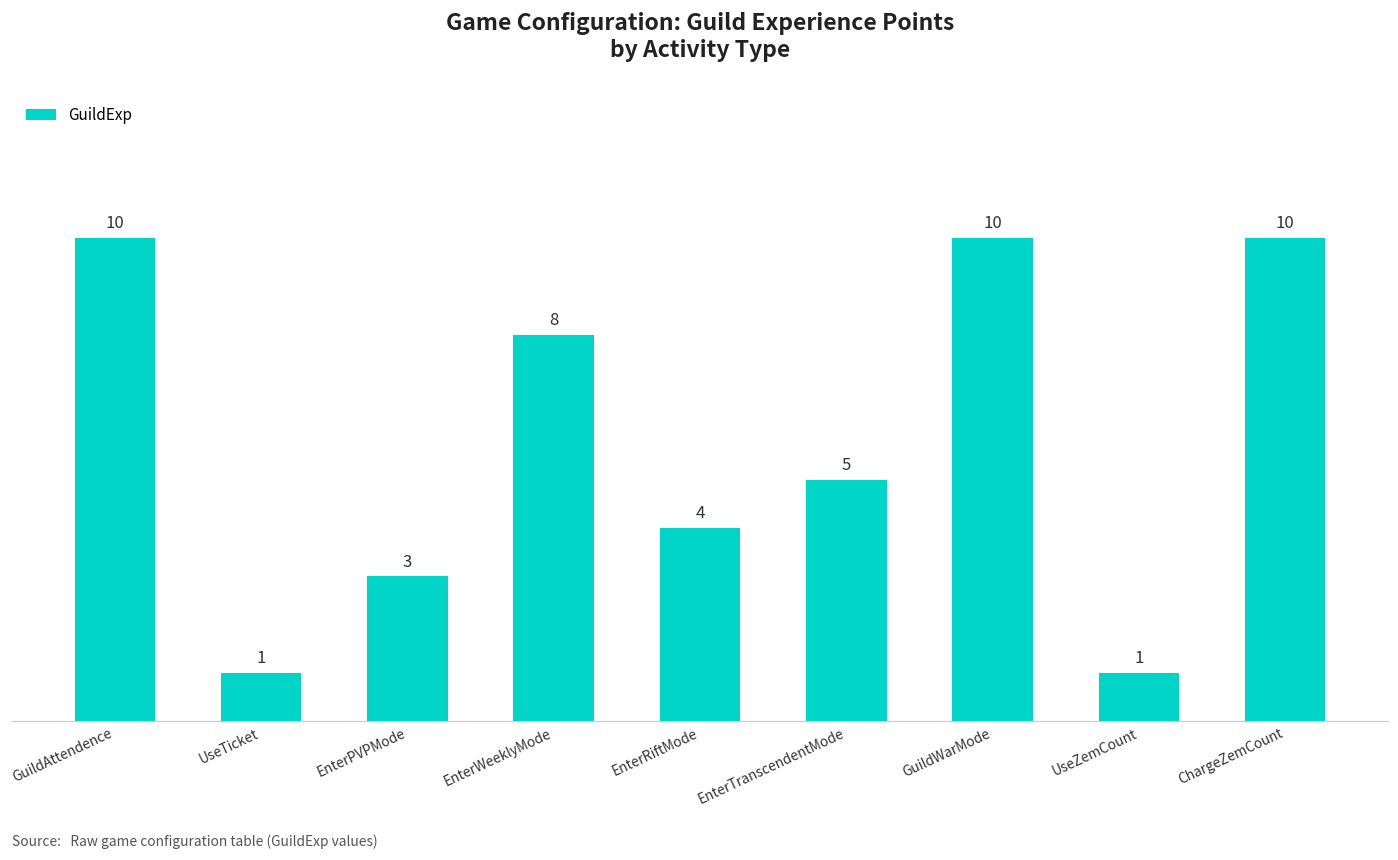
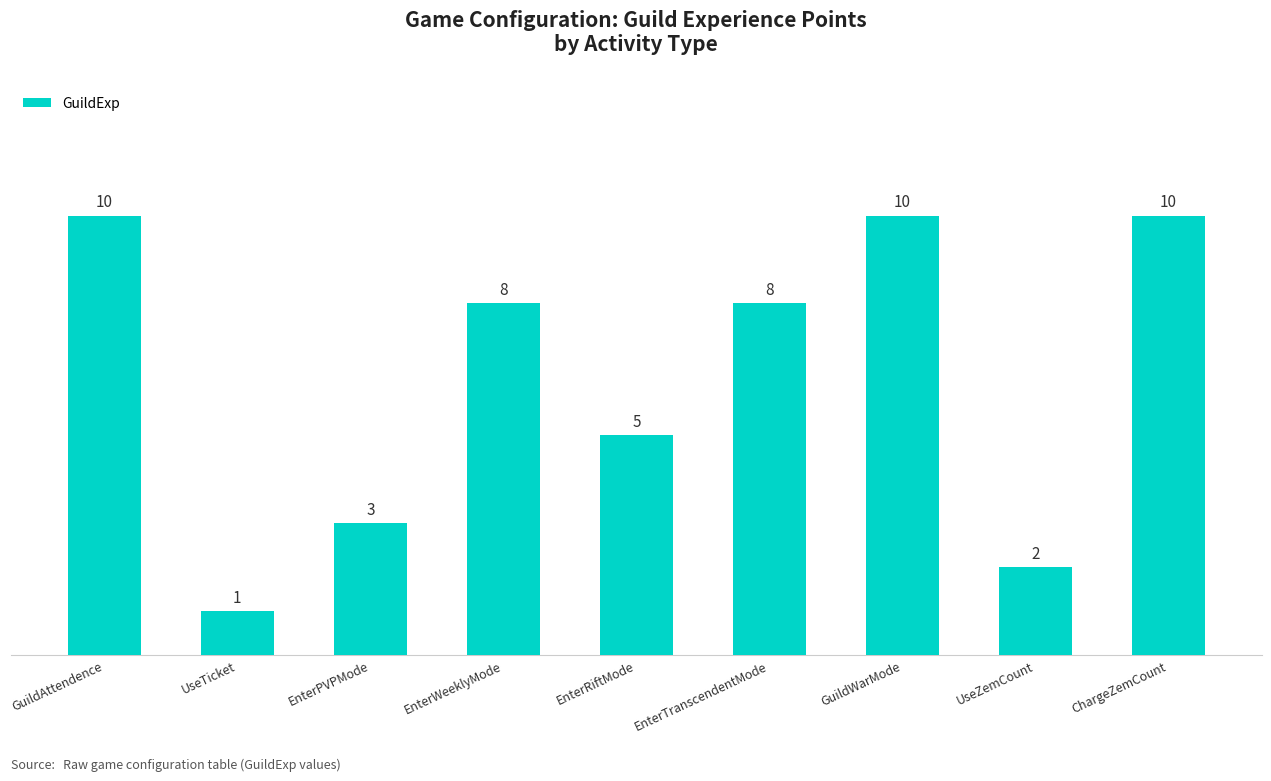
  {
    "GuildAttendence": 10,
    "UseTicket": 1,
    "EnterPVPMode": 3,
    "EnterWeeklyMode": 8,
-   "EnterRiftMode": 4,
-   "EnterTranscendentMode": 5,
+   "EnterRiftMode": 5,
+   "EnterTranscendentMode": 8,
    "GuildWarMode": 10,
-   "UseZemCount": 1,
+   "UseZemCount": 2,
    "ChargeZemCount": 10
  }
